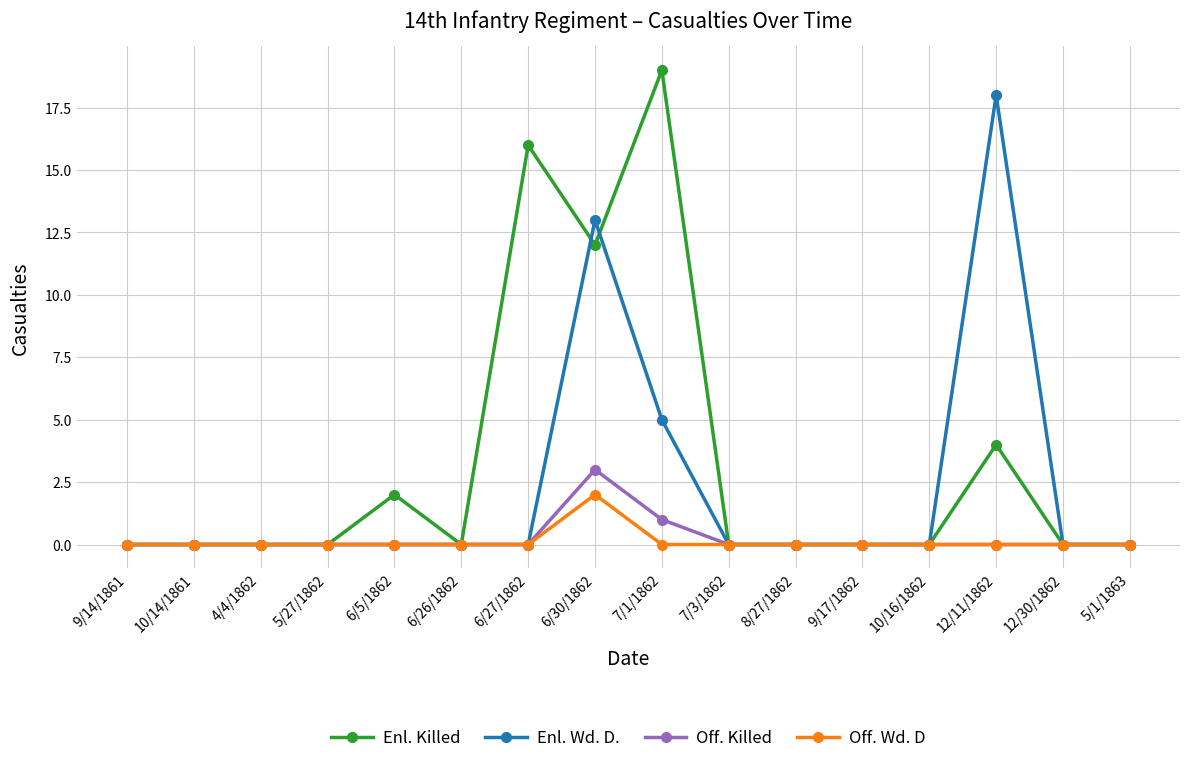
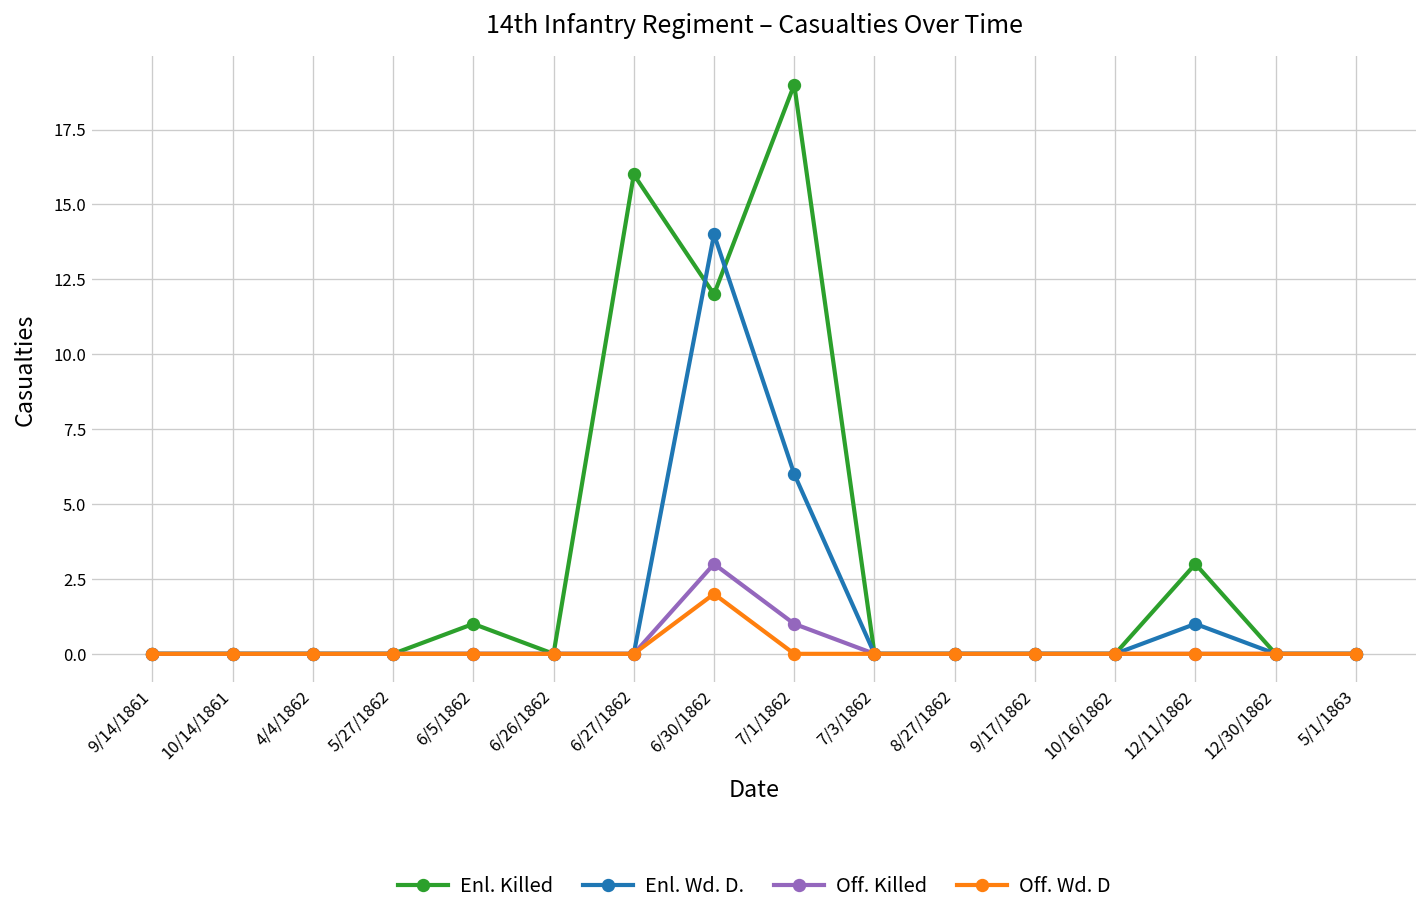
  {
    "Enl. Killed": {
-     "6/5/1862": 2,
+     "6/5/1862": 1,
      "6/27/1862": 16,
      "6/30/1862": 12,
      "7/1/1862": 19,
-     "12/11/1862": 4
+     "12/11/1862": 3
    },
    "Enl. Wd. D.": {
-     "6/30/1862": 13,
-     "7/1/1862": 5,
-     "12/11/1862": 18
+     "6/30/1862": 14,
+     "7/1/1862": 6,
+     "12/11/1862": 1
    },
    "Off. Killed": {
      "6/30/1862": 3,
      "7/1/1862": 1
    },
    "Off. Wd. D": {
      "6/30/1862": 2,
      "7/1/1862": 0
    }
  }
